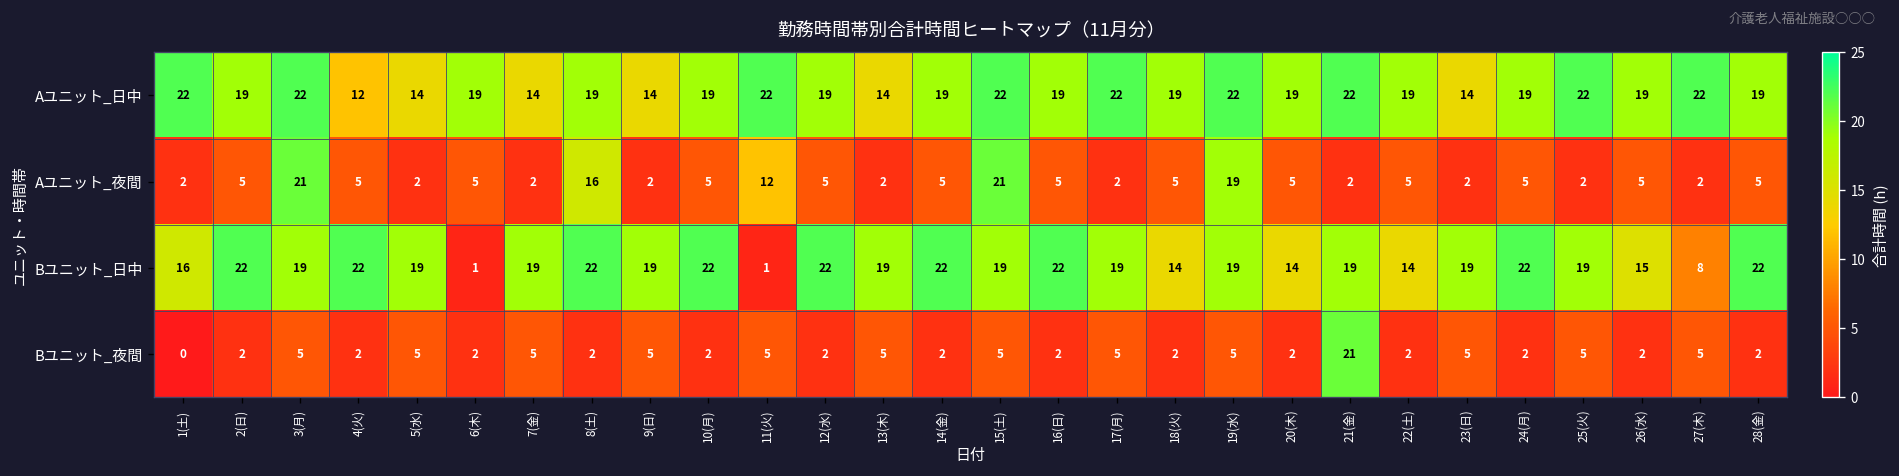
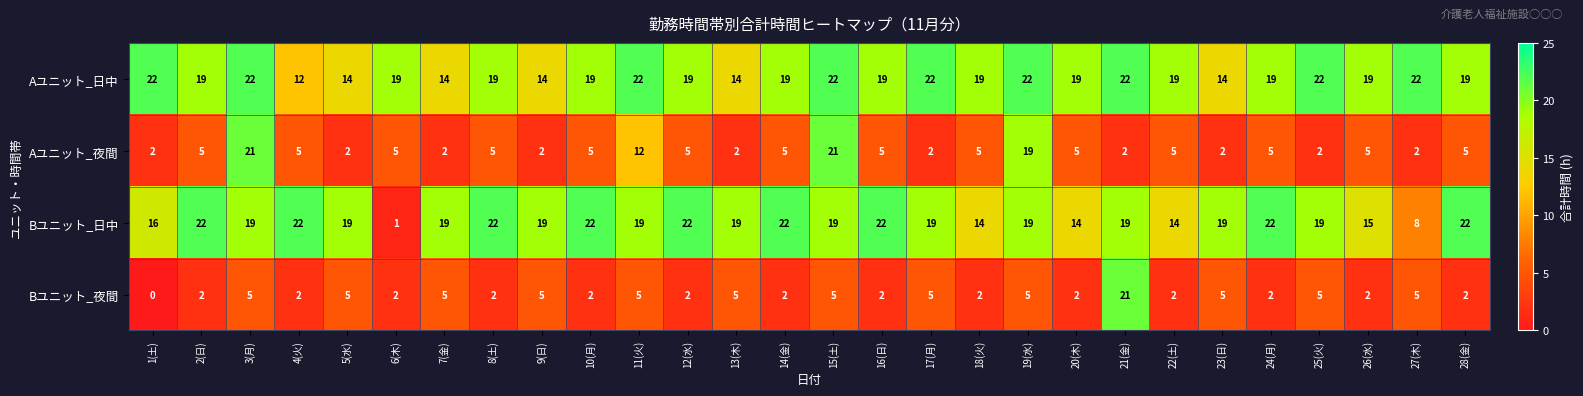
  {
    "Aユニット_日中": {
      "1(土)": 22,
      "2(日)": 19,
      "3(月)": 22,
      "4(火)": 12,
      "5(水)": 14,
      "6(木)": 19,
      "7(金)": 14,
      "8(土)": 19,
      "9(日)": 14,
      "10(月)": 19,
      "11(火)": 22,
      "12(水)": 19,
      "13(木)": 14,
      "14(金)": 19,
      "15(土)": 22,
      "16(日)": 19,
      "17(月)": 22,
      "18(火)": 19,
      "19(水)": 22,
      "20(木)": 19,
      "21(金)": 22,
      "22(土)": 19,
      "23(日)": 14,
      "24(月)": 19,
      "25(火)": 22,
      "26(水)": 19,
      "27(木)": 22,
      "28(金)": 19
    },
    "Aユニット_夜間": {
      "1(土)": 2,
      "2(日)": 5,
      "3(月)": 21,
      "4(火)": 5,
      "5(水)": 2,
      "6(木)": 5,
      "7(金)": 2,
-     "8(土)": 16,
+     "8(土)": 5,
      "9(日)": 2,
      "10(月)": 5,
      "11(火)": 12,
      "12(水)": 5,
      "13(木)": 2,
      "14(金)": 5,
      "15(土)": 21,
      "16(日)": 5,
      "17(月)": 2,
      "18(火)": 5,
      "19(水)": 19,
      "20(木)": 5,
      "21(金)": 2,
      "22(土)": 5,
      "23(日)": 2,
      "24(月)": 5,
      "25(火)": 2,
      "26(水)": 5,
      "27(木)": 2,
      "28(金)": 5
    },
    "Bユニット_日中": {
      "1(土)": 16,
      "2(日)": 22,
      "3(月)": 19,
      "4(火)": 22,
      "5(水)": 19,
      "6(木)": 1,
      "7(金)": 19,
      "8(土)": 22,
      "9(日)": 19,
      "10(月)": 22,
-     "11(火)": 1,
+     "11(火)": 19,
      "12(水)": 22,
      "13(木)": 19,
      "14(金)": 22,
      "15(土)": 19,
      "16(日)": 22,
      "17(月)": 19,
      "18(火)": 14,
      "19(水)": 19,
      "20(木)": 14,
      "21(金)": 19,
      "22(土)": 14,
      "23(日)": 19,
      "24(月)": 22,
      "25(火)": 19,
      "26(水)": 15,
      "27(木)": 8,
      "28(金)": 22
    },
    "Bユニット_夜間": {
      "1(土)": 0,
      "2(日)": 2,
      "3(月)": 5,
      "4(火)": 2,
      "5(水)": 5,
      "6(木)": 2,
      "7(金)": 5,
      "8(土)": 2,
      "9(日)": 5,
      "10(月)": 2,
      "11(火)": 5,
      "12(水)": 2,
      "13(木)": 5,
      "14(金)": 2,
      "15(土)": 5,
      "16(日)": 2,
      "17(月)": 5,
      "18(火)": 2,
      "19(水)": 5,
      "20(木)": 2,
      "21(金)": 21,
      "22(土)": 2,
      "23(日)": 5,
      "24(月)": 2,
      "25(火)": 5,
      "26(水)": 2,
      "27(木)": 5,
      "28(金)": 2
    }
  }
